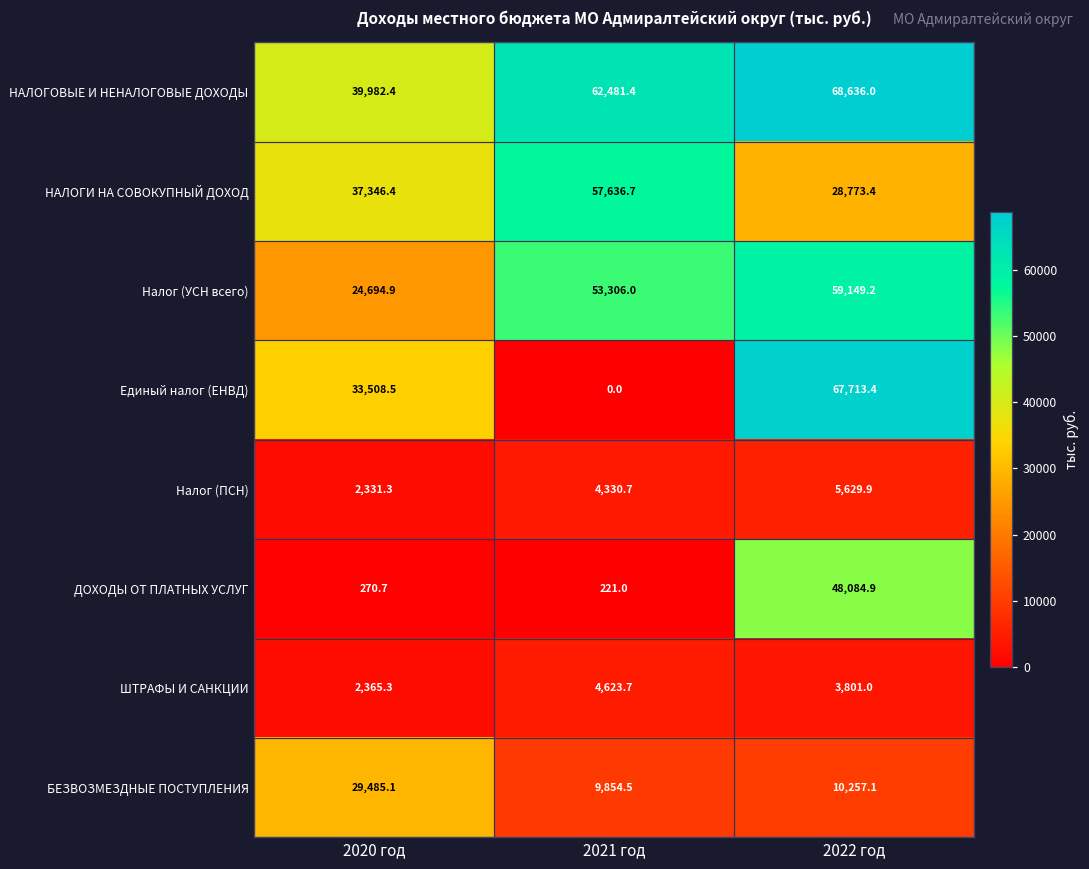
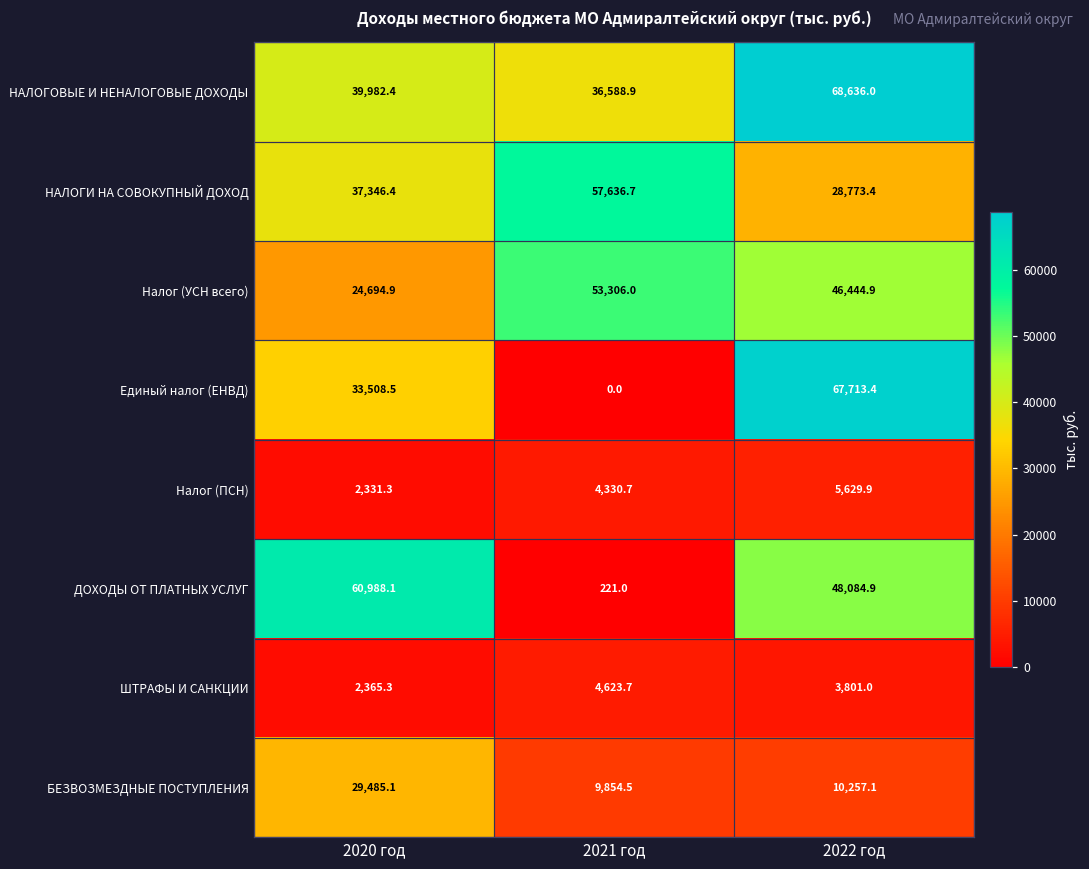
  {
    "НАЛОГОВЫЕ И НЕНАЛОГОВЫЕ ДОХОДЫ": {
      "2020 год": "39,982.4",
-     "2021 год": "62,481.4",
+     "2021 год": "36,588.9",
      "2022 год": "68,636.0"
    },
    "НАЛОГИ НА СОВОКУПНЫЙ ДОХОД": {
      "2020 год": "37,346.4",
      "2021 год": "57,636.7",
      "2022 год": "28,773.4"
    },
    "Налог (УСН всего)": {
      "2020 год": "24,694.9",
      "2021 год": "53,306.0",
-     "2022 год": "59,149.2"
+     "2022 год": "46,444.9"
    },
    "Единый налог (ЕНВД)": {
      "2020 год": "33,508.5",
      "2021 год": "0.0",
      "2022 год": "67,713.4"
    },
    "Налог (ПСН)": {
      "2020 год": "2,331.3",
      "2021 год": "4,330.7",
      "2022 год": "5,629.9"
    },
    "ДОХОДЫ ОТ ПЛАТНЫХ УСЛУГ": {
-     "2020 год": "270.7",
+     "2020 год": "60,988.1",
      "2021 год": "221.0",
      "2022 год": "48,084.9"
    },
    "ШТРАФЫ И САНКЦИИ": {
      "2020 год": "2,365.3",
      "2021 год": "4,623.7",
      "2022 год": "3,801.0"
    },
    "БЕЗВОЗМЕЗДНЫЕ ПОСТУПЛЕНИЯ": {
      "2020 год": "29,485.1",
      "2021 год": "9,854.5",
      "2022 год": "10,257.1"
    }
  }
